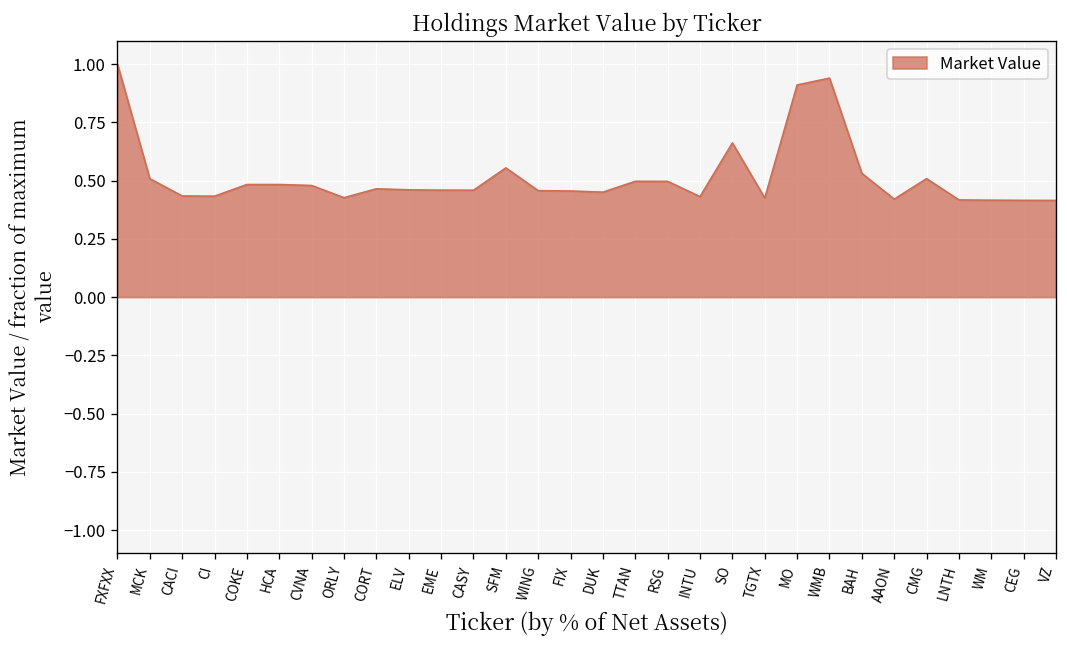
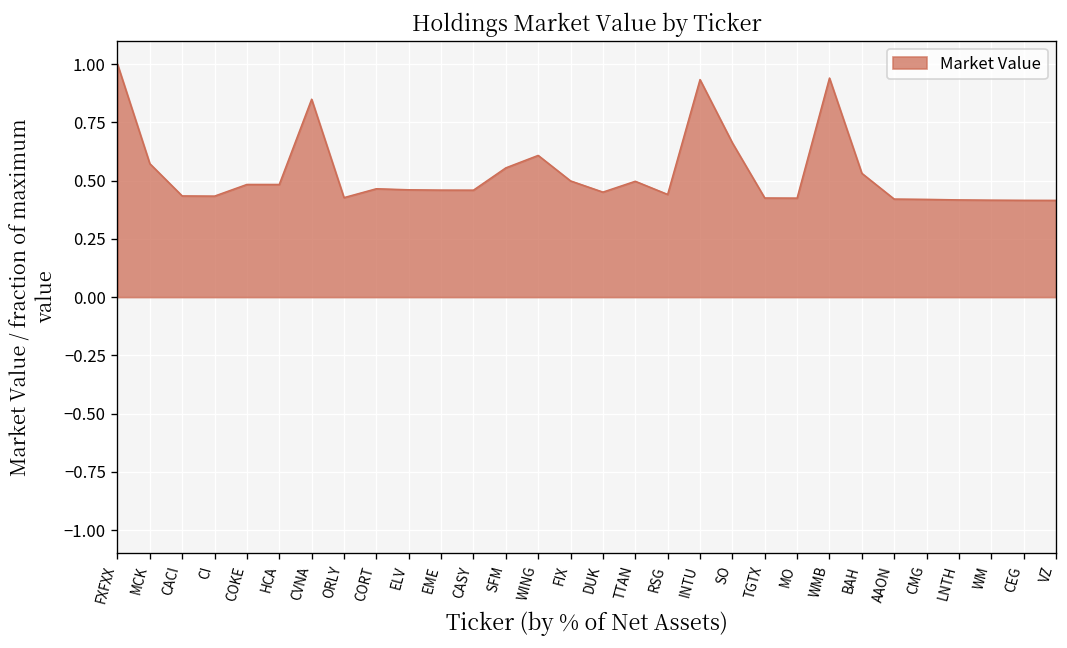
  {
    "FXFXX": 1.00,
-   "MCK": 0.51,
+   "MCK": 0.57,
    "CACI": 0.43,
    "CI": 0.43,
    "COKE": 0.48,
    "HCA": 0.48,
-   "CVNA": 0.48,
+   "CVNA": 0.85,
    "ORLY": 0.43,
    "CORT": 0.46,
    "ELV": 0.46,
    "EME": 0.46,
    "CASY": 0.46,
    "SFM": 0.55,
-   "WING": 0.46,
-   "FIX": 0.46,
+   "WING": 0.61,
+   "FIX": 0.50,
    "DUK": 0.45,
    "TTAN": 0.50,
-   "RSG": 0.50,
-   "INTU": 0.43,
+   "RSG": 0.44,
+   "INTU": 0.93,
    "SO": 0.66,
    "TGTX": 0.43,
-   "MO": 0.91,
+   "MO": 0.42,
    "WMB": 0.94,
    "BAH": 0.53,
    "AAON": 0.42,
-   "CMG": 0.51,
+   "CMG": 0.42,
    "LNTH": 0.42,
    "WM": 0.42,
    "CEG": 0.42,
    "VZ": 0.42
  }
